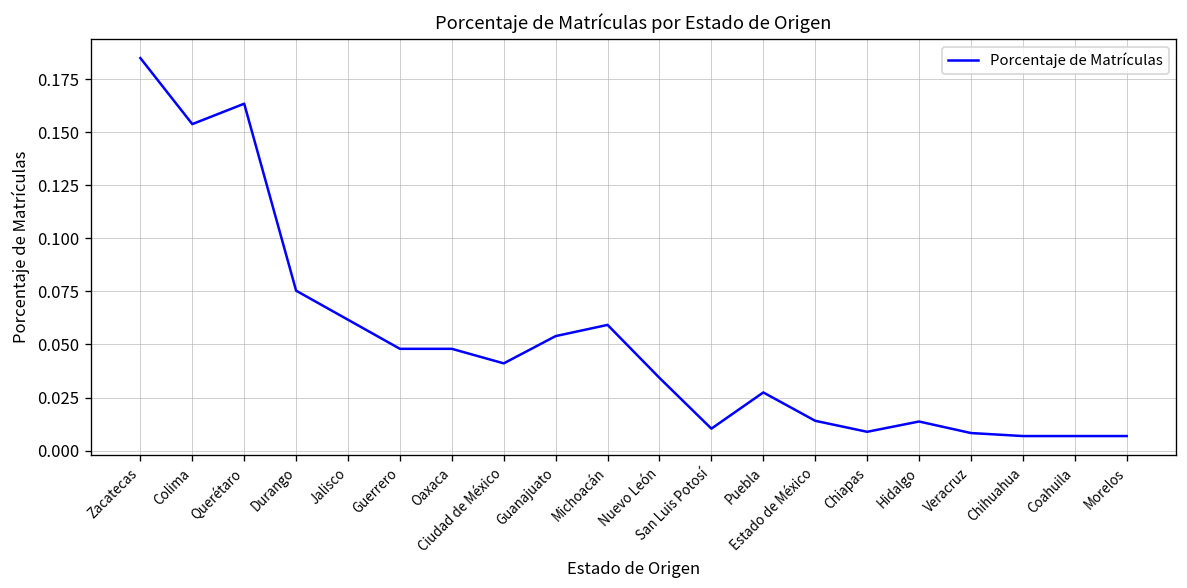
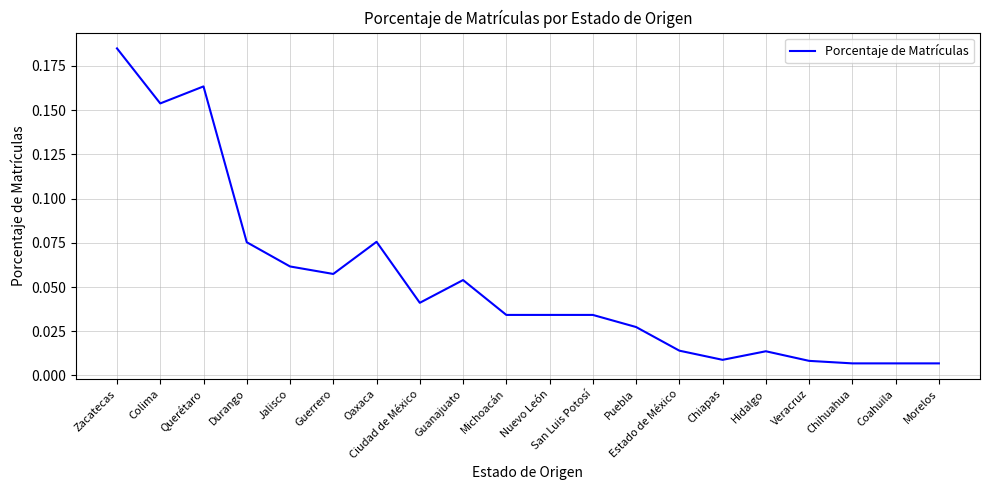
  {
    "Zacatecas": 0.185,
    "Colima": 0.154,
    "Querétaro": 0.163,
    "Durango": 0.075,
    "Jalisco": 0.062,
-   "Guerrero": 0.048,
-   "Oaxaca": 0.048,
+   "Guerrero": 0.057,
+   "Oaxaca": 0.076,
    "Ciudad de México": 0.041,
    "Guanajuato": 0.054,
-   "Michoacán": 0.059,
+   "Michoacán": 0.034,
    "Nuevo León": 0.034,
-   "San Luis Potosí": 0.010,
+   "San Luis Potosí": 0.034,
    "Puebla": 0.027,
    "Estado de México": 0.014,
    "Chiapas": 0.009,
    "Hidalgo": 0.014,
    "Veracruz": 0.008,
    "Chihuahua": 0.007,
    "Coahuila": 0.007,
    "Morelos": 0.007
  }
